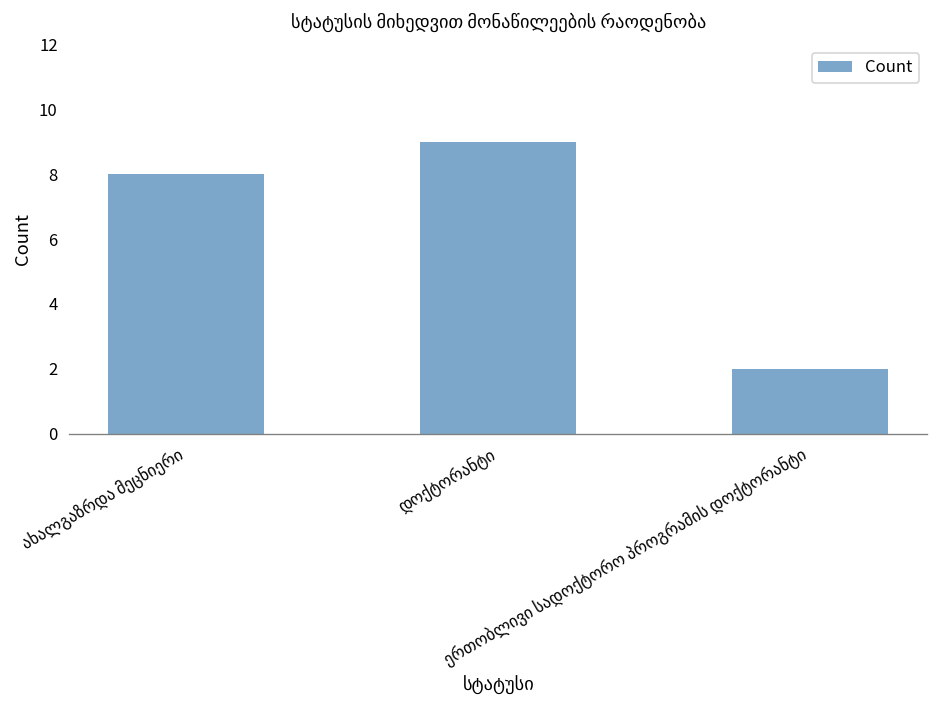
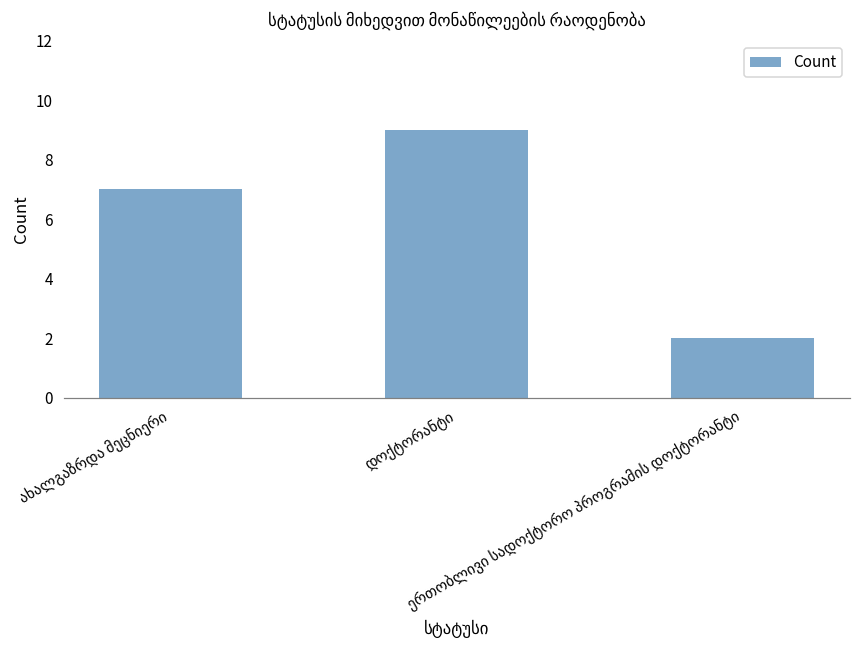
  {
-   "ახალგაზრდა მეცნიერი": 8,
+   "ახალგაზრდა მეცნიერი": 7,
    "დოქტორანტი": 9,
    "ერთობლივი სადოქტორო პროგრამის დოქტორანტი": 2
  }
